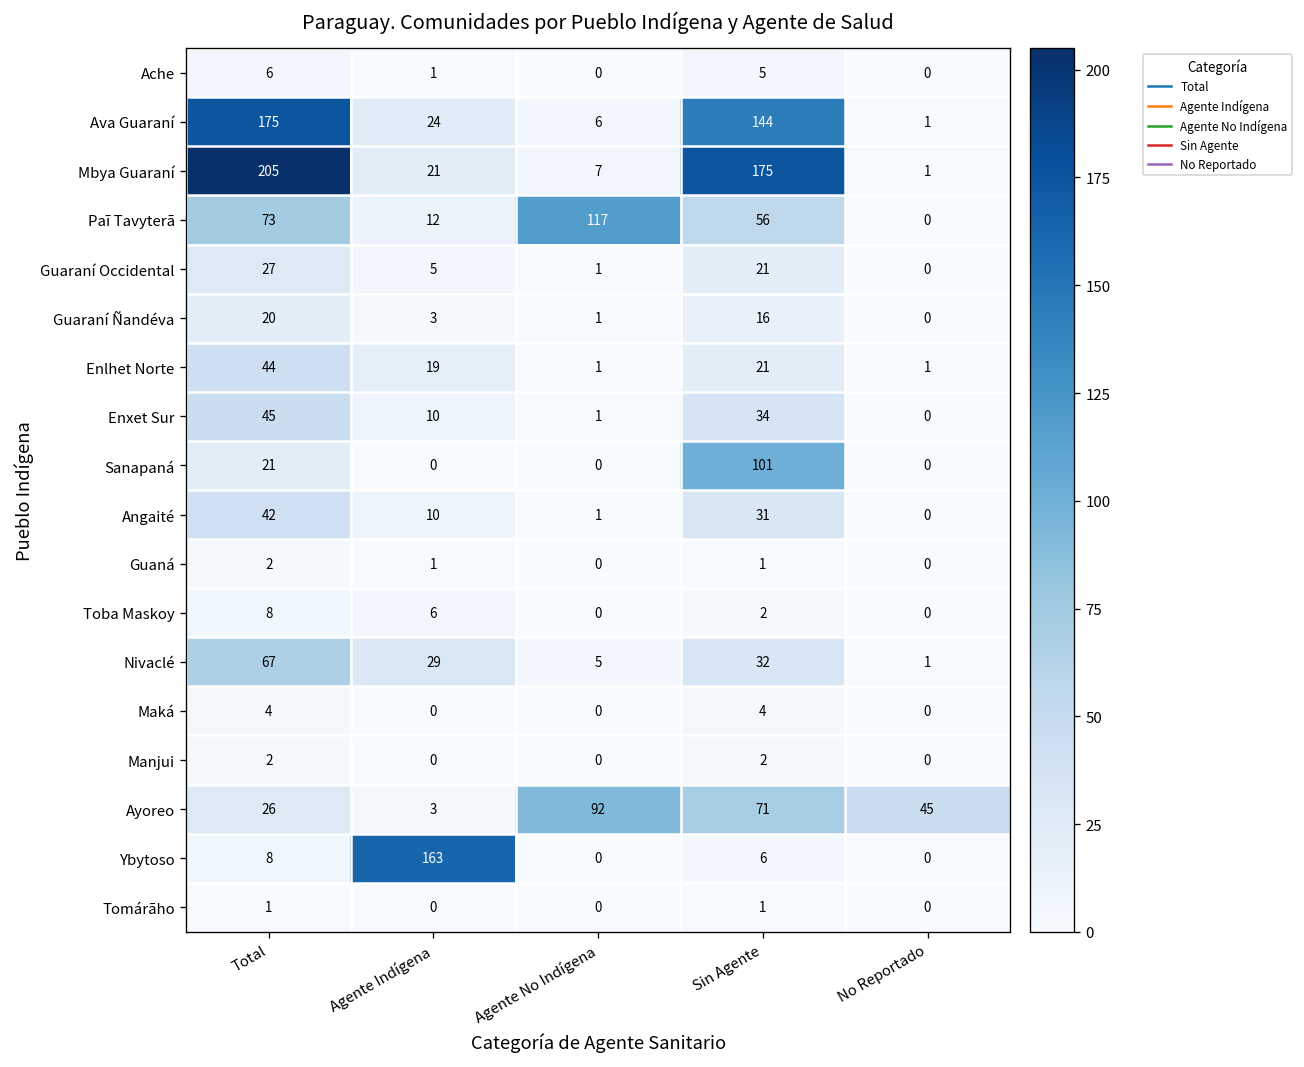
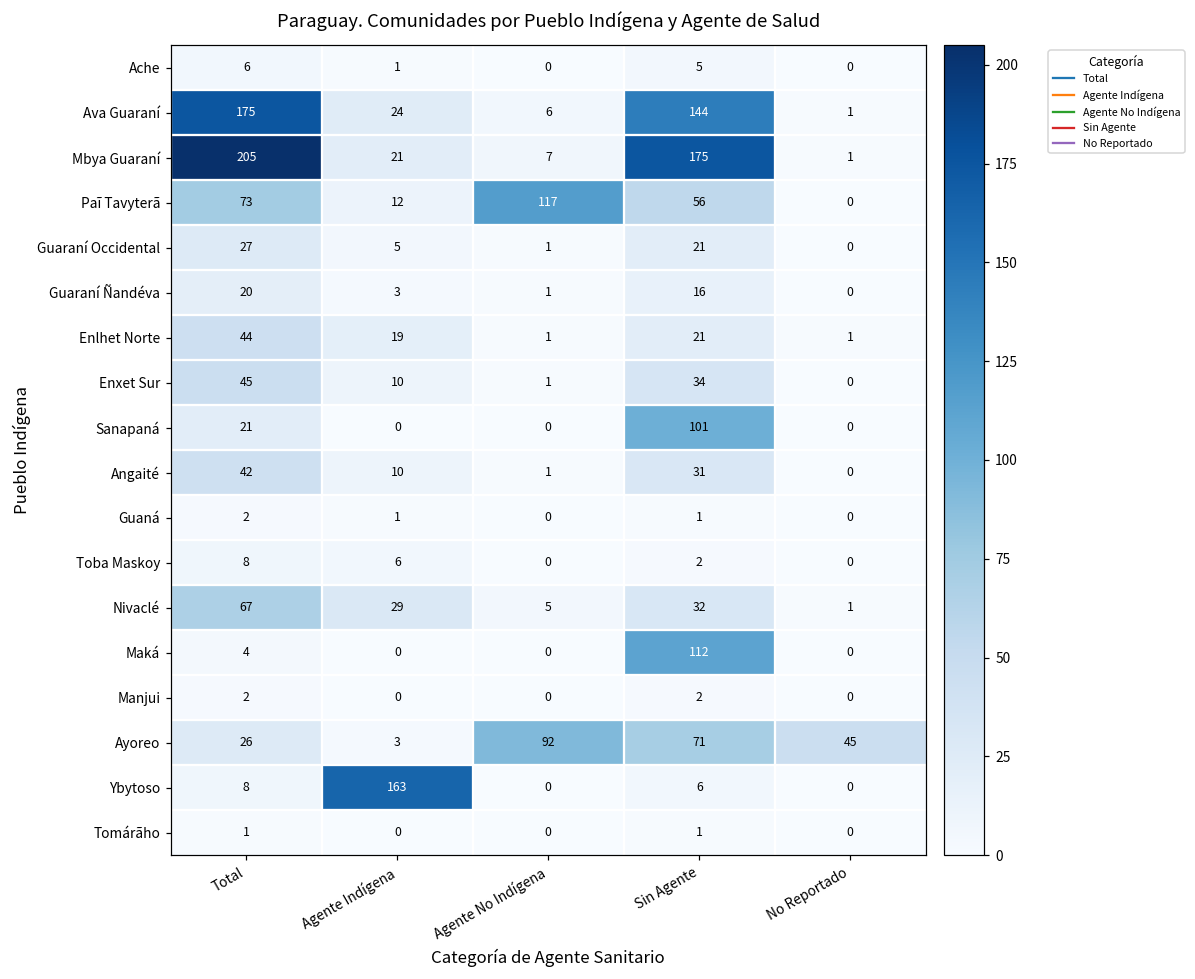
  {
    "Ache": {
      "Total": 6,
      "Agente Indígena": 1,
      "Agente No Indígena": 0,
      "Sin Agente": 5,
      "No Reportado": 0
    },
    "Ava Guaraní": {
      "Total": 175,
      "Agente Indígena": 24,
      "Agente No Indígena": 6,
      "Sin Agente": 144,
      "No Reportado": 1
    },
    "Mbya Guaraní": {
      "Total": 205,
      "Agente Indígena": 21,
      "Agente No Indígena": 7,
      "Sin Agente": 175,
      "No Reportado": 1
    },
    "Paĩ Tavyterã": {
      "Total": 73,
      "Agente Indígena": 12,
      "Agente No Indígena": 117,
      "Sin Agente": 56,
      "No Reportado": 0
    },
    "Guaraní Occidental": {
      "Total": 27,
      "Agente Indígena": 5,
      "Agente No Indígena": 1,
      "Sin Agente": 21,
      "No Reportado": 0
    },
    "Guaraní Ñandéva": {
      "Total": 20,
      "Agente Indígena": 3,
      "Agente No Indígena": 1,
      "Sin Agente": 16,
      "No Reportado": 0
    },
    "Enlhet Norte": {
      "Total": 44,
      "Agente Indígena": 19,
      "Agente No Indígena": 1,
      "Sin Agente": 21,
      "No Reportado": 1
    },
    "Enxet Sur": {
      "Total": 45,
      "Agente Indígena": 10,
      "Agente No Indígena": 1,
      "Sin Agente": 34,
      "No Reportado": 0
    },
    "Sanapaná": {
      "Total": 21,
      "Agente Indígena": 0,
      "Agente No Indígena": 0,
      "Sin Agente": 101,
      "No Reportado": 0
    },
    "Angaité": {
      "Total": 42,
      "Agente Indígena": 10,
      "Agente No Indígena": 1,
      "Sin Agente": 31,
      "No Reportado": 0
    },
    "Guaná": {
      "Total": 2,
      "Agente Indígena": 1,
      "Agente No Indígena": 0,
      "Sin Agente": 1,
      "No Reportado": 0
    },
    "Toba Maskoy": {
      "Total": 8,
      "Agente Indígena": 6,
      "Agente No Indígena": 0,
      "Sin Agente": 2,
      "No Reportado": 0
    },
    "Nivaclé": {
      "Total": 67,
      "Agente Indígena": 29,
      "Agente No Indígena": 5,
      "Sin Agente": 32,
      "No Reportado": 1
    },
    "Maká": {
      "Total": 4,
      "Agente Indígena": 0,
      "Agente No Indígena": 0,
-     "Sin Agente": 4,
+     "Sin Agente": 112,
      "No Reportado": 0
    },
    "Manjui": {
      "Total": 2,
      "Agente Indígena": 0,
      "Agente No Indígena": 0,
      "Sin Agente": 2,
      "No Reportado": 0
    },
    "Ayoreo": {
      "Total": 26,
      "Agente Indígena": 3,
      "Agente No Indígena": 92,
      "Sin Agente": 71,
      "No Reportado": 45
    },
    "Ybytoso": {
      "Total": 8,
      "Agente Indígena": 163,
      "Agente No Indígena": 0,
      "Sin Agente": 6,
      "No Reportado": 0
    },
    "Tomárãho": {
      "Total": 1,
      "Agente Indígena": 0,
      "Agente No Indígena": 0,
      "Sin Agente": 1,
      "No Reportado": 0
    }
  }
